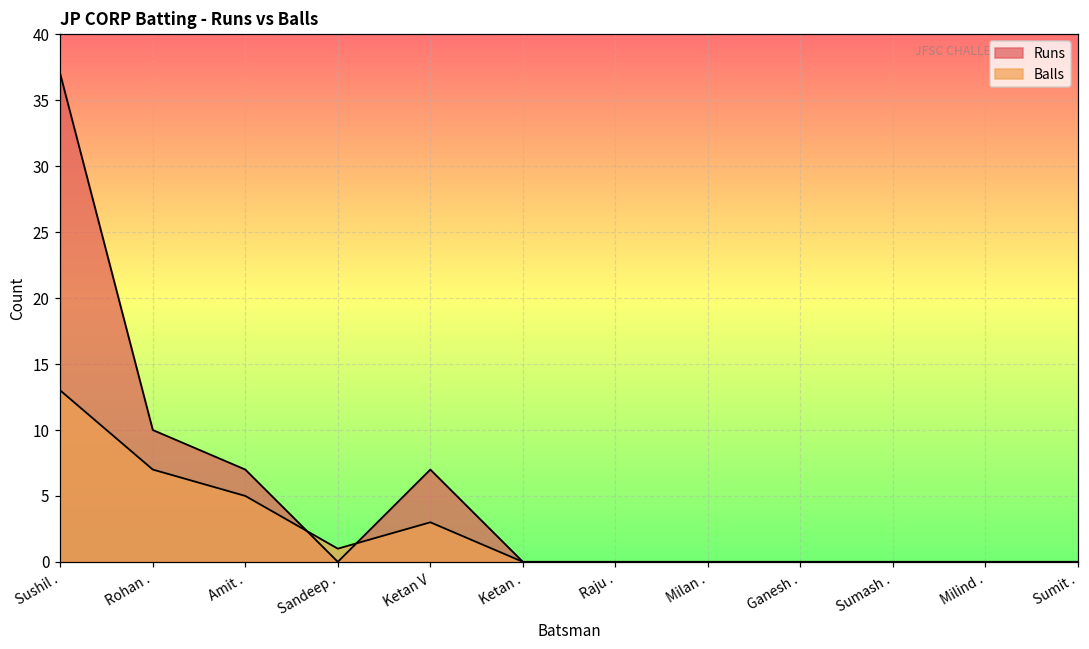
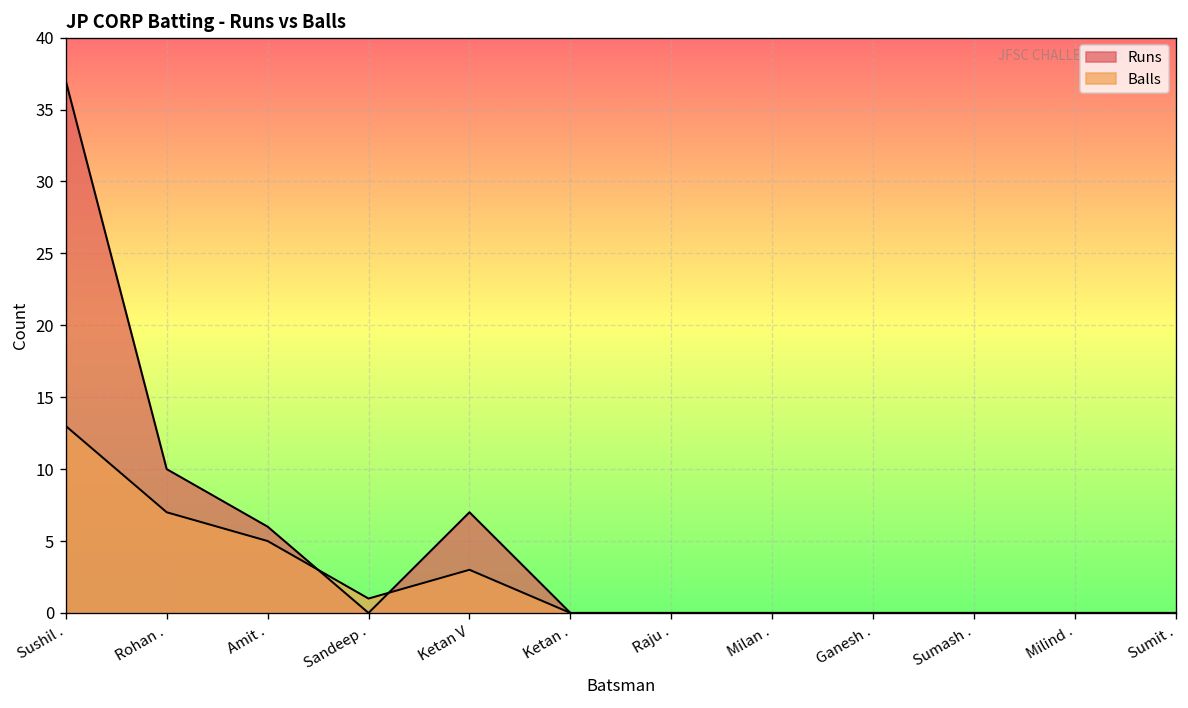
  {
    "Runs": {
      "Sushil .": 37,
      "Rohan .": 10,
-     "Amit .": 7,
+     "Amit .": 6,
      "Sandeep .": 0,
      "Ketan V": 7
    },
    "Balls": {
      "Sushil .": 13,
      "Rohan .": 7,
      "Amit .": 5,
      "Sandeep .": 1,
      "Ketan V": 3
    }
  }
